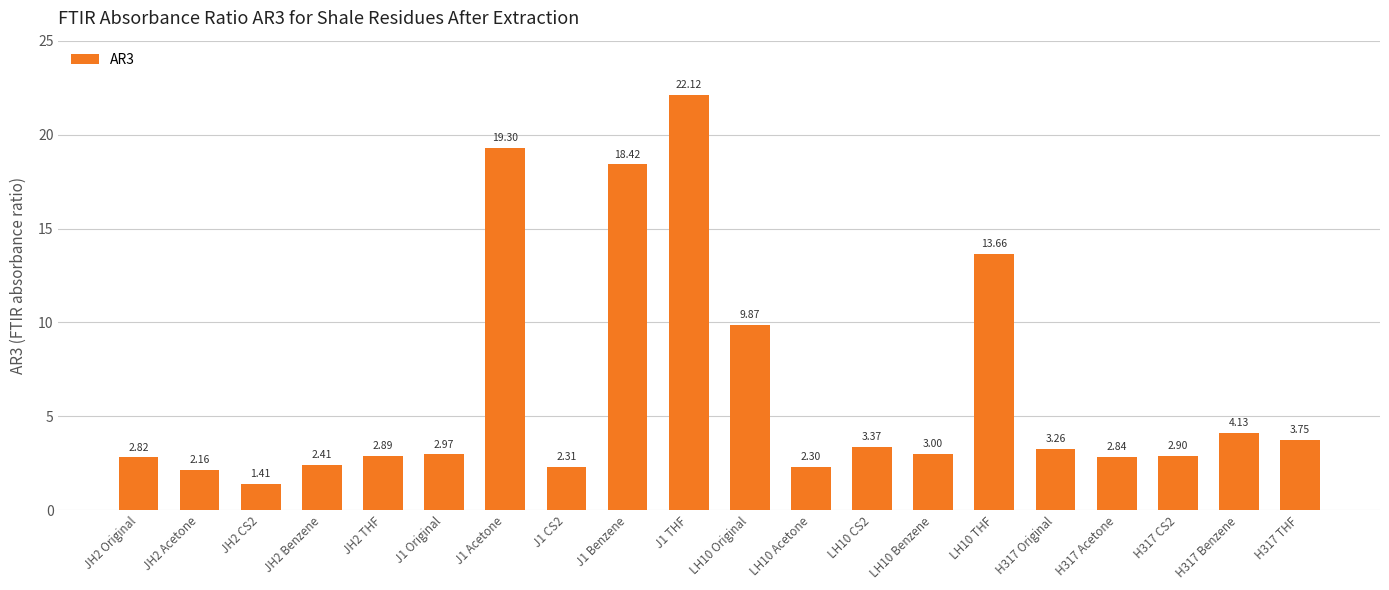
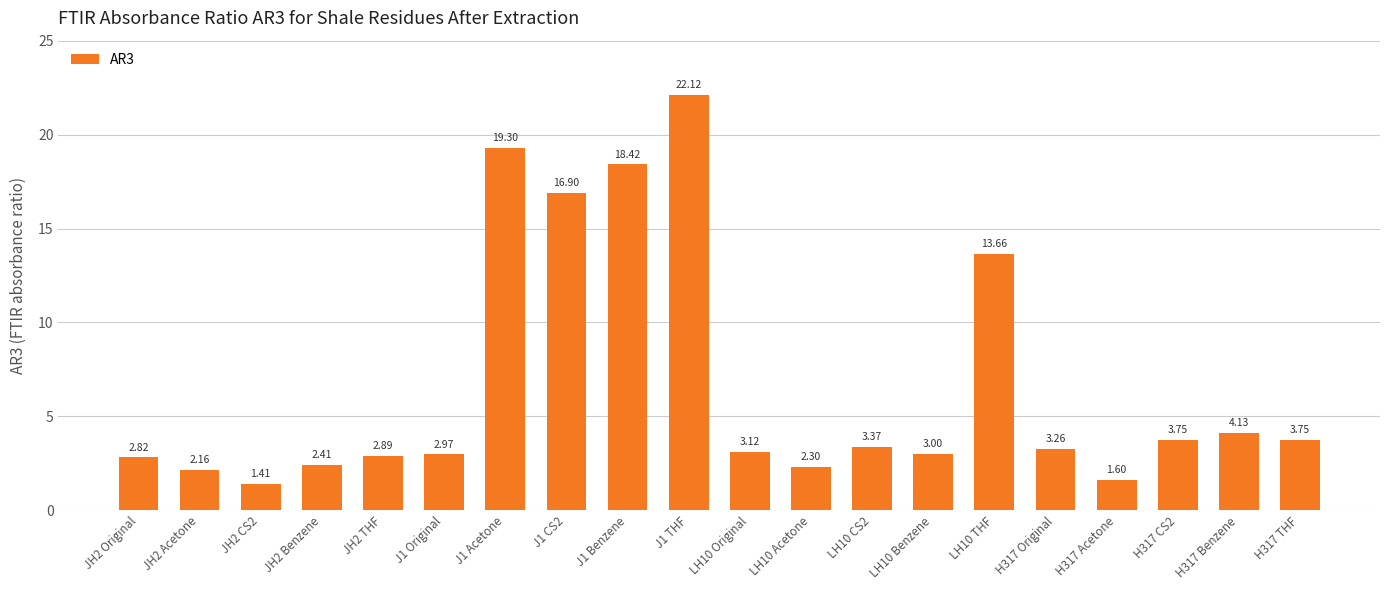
  {
    "JH2 Original": 2.82,
    "JH2 Acetone": 2.16,
    "JH2 CS2": 1.41,
    "JH2 Benzene": 2.41,
    "JH2 THF": 2.89,
    "J1 Original": 2.97,
    "J1 Acetone": 19.30,
-   "J1 CS2": 2.31,
+   "J1 CS2": 16.90,
    "J1 Benzene": 18.42,
    "J1 THF": 22.12,
-   "LH10 Original": 9.87,
+   "LH10 Original": 3.12,
    "LH10 Acetone": 2.30,
    "LH10 CS2": 3.37,
    "LH10 Benzene": 3.00,
    "LH10 THF": 13.66,
    "H317 Original": 3.26,
-   "H317 Acetone": 2.84,
-   "H317 CS2": 2.90,
+   "H317 Acetone": 1.60,
+   "H317 CS2": 3.75,
    "H317 Benzene": 4.13,
    "H317 THF": 3.75
  }
